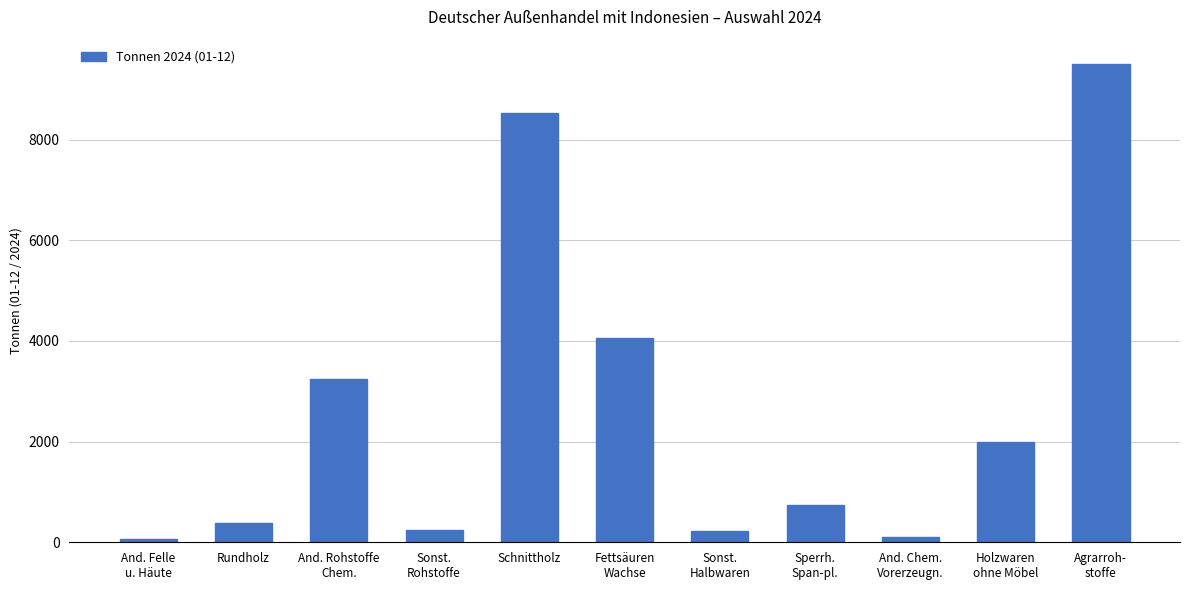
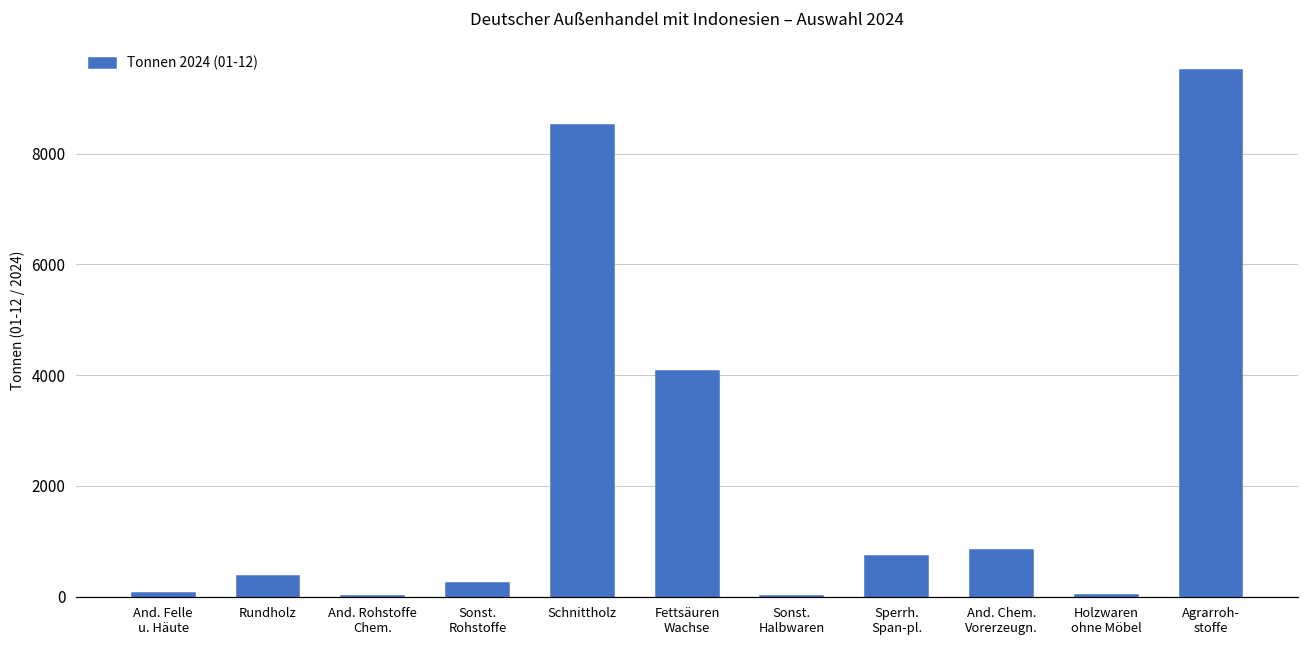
  {
    "And. Felle u. Häute": 100,
    "Rundholz": 400,
-   "And. Rohstoffe Chem.": 3300,
+   "And. Rohstoffe Chem.": 0,
    "Sonst. Rohstoffe": 200,
    "Schnittholz": 8500,
    "Fettsäuren Wachse": 4100,
-   "Sonst. Halbwaren": 200,
+   "Sonst. Halbwaren": 0,
    "Sperrh. Span-pl.": 700,
-   "And. Chem. Vorerzeugn.": 100,
-   "Holzwaren ohne Möbel": 2000,
+   "And. Chem. Vorerzeugn.": 800,
+   "Holzwaren ohne Möbel": 0,
    "Agrarroh- stoffe": 9500
  }
